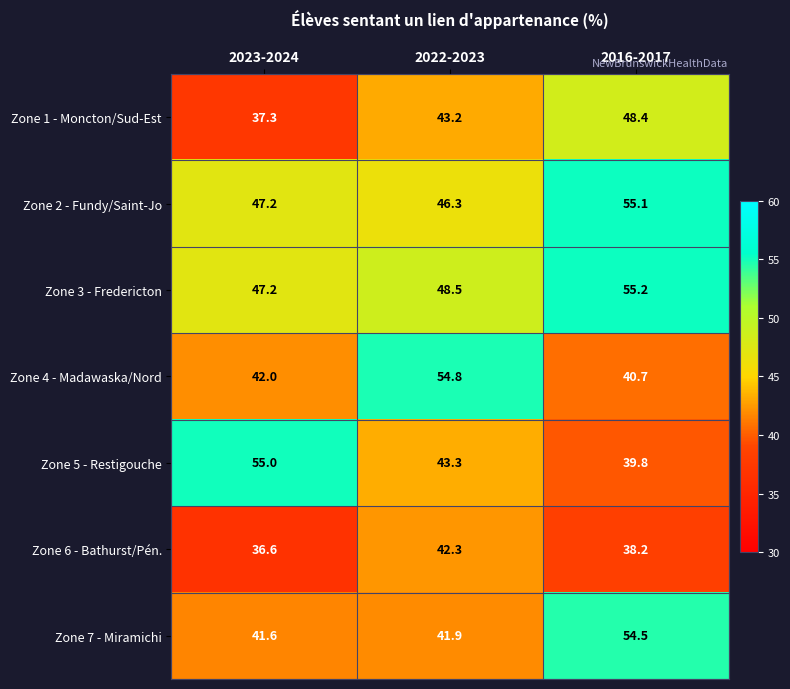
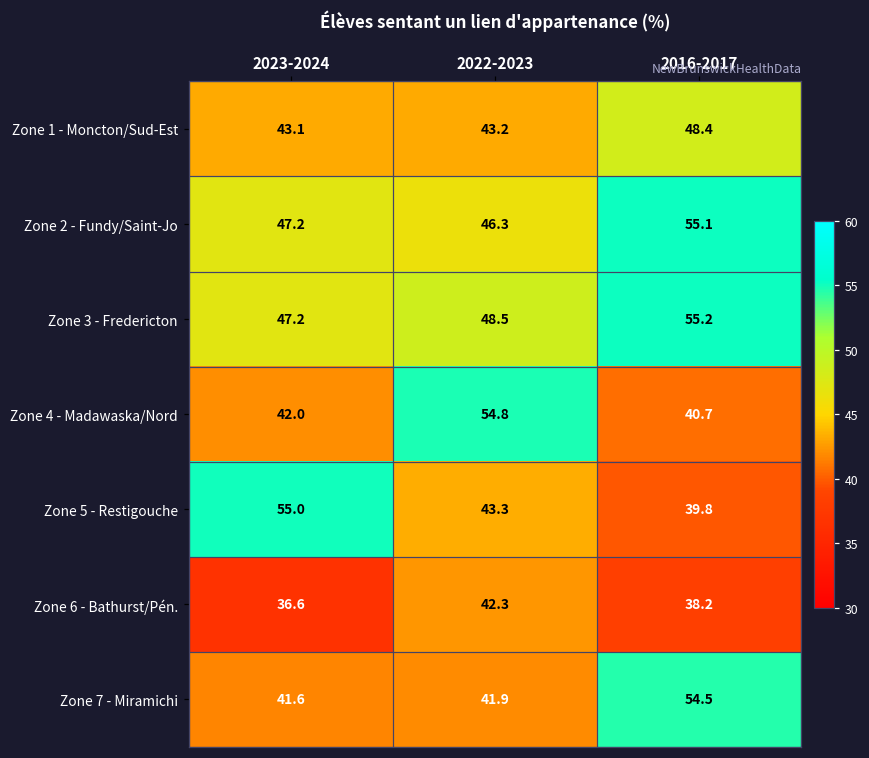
  {
    "Zone 1 - Moncton/Sud-Est": {
-     "2023-2024": 37.3,
+     "2023-2024": 43.1,
      "2022-2023": 43.2,
      "2016-2017": 48.4
    },
    "Zone 2 - Fundy/Saint-Jo": {
      "2023-2024": 47.2,
      "2022-2023": 46.3,
      "2016-2017": 55.1
    },
    "Zone 3 - Fredericton": {
      "2023-2024": 47.2,
      "2022-2023": 48.5,
      "2016-2017": 55.2
    },
    "Zone 4 - Madawaska/Nord": {
      "2023-2024": 42.0,
      "2022-2023": 54.8,
      "2016-2017": 40.7
    },
    "Zone 5 - Restigouche": {
      "2023-2024": 55.0,
      "2022-2023": 43.3,
      "2016-2017": 39.8
    },
    "Zone 6 - Bathurst/Pén.": {
      "2023-2024": 36.6,
      "2022-2023": 42.3,
      "2016-2017": 38.2
    },
    "Zone 7 - Miramichi": {
      "2023-2024": 41.6,
      "2022-2023": 41.9,
      "2016-2017": 54.5
    }
  }
